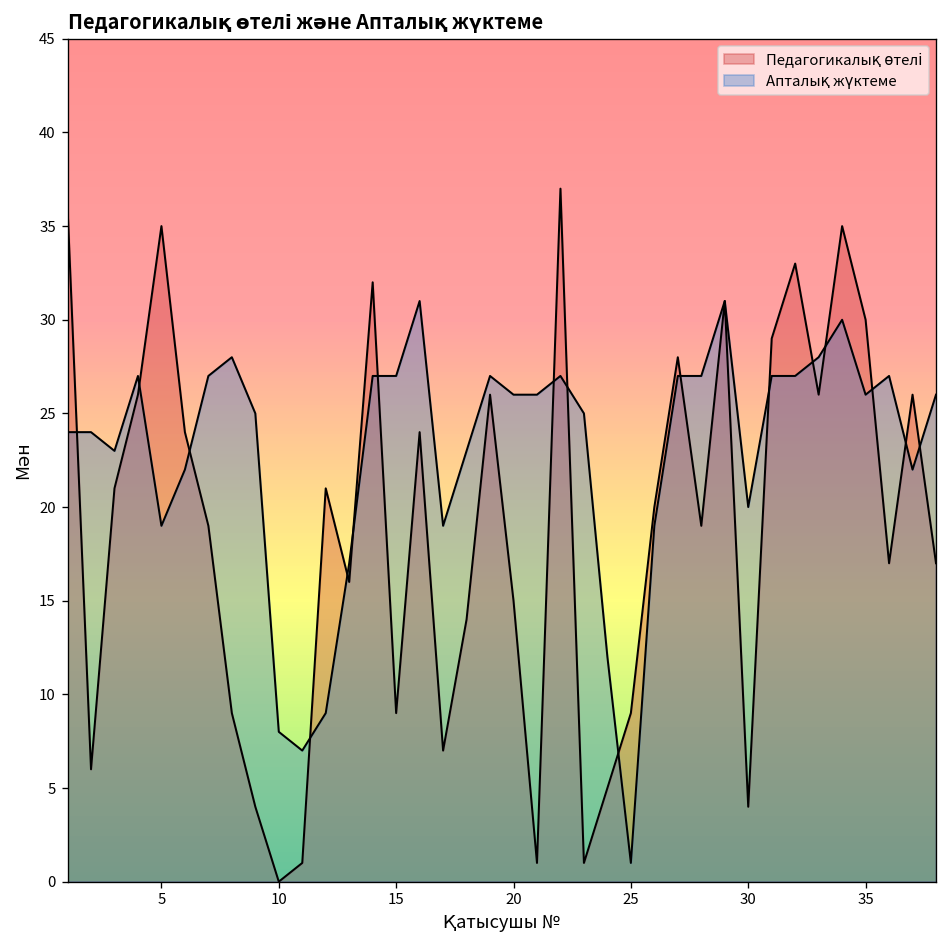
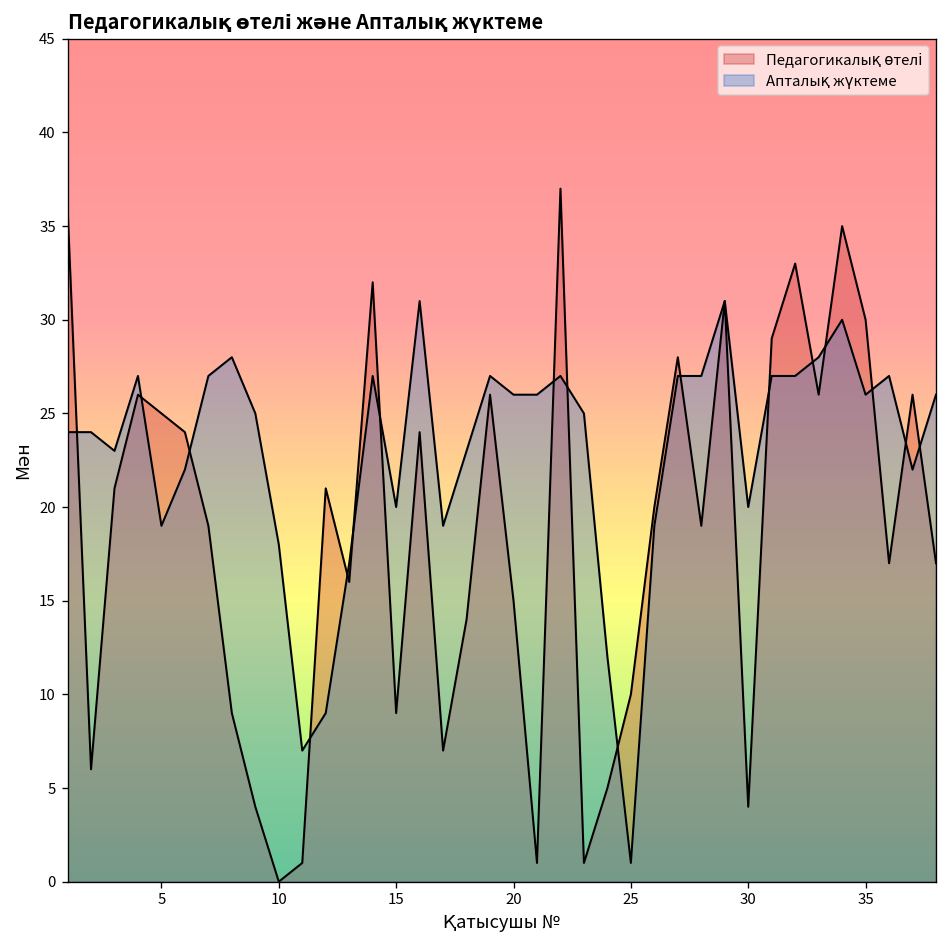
  {
    "Педагогикалық өтелі": {
-     "5": 35,
+     "5": 25,
      "10": 0,
      "15": 9,
      "20": 15,
-     "25": 9,
+     "25": 10,
      "30": 4,
      "35": 30
    },
    "Апталық жүктеме": {
      "5": 19,
-     "10": 8,
-     "15": 27,
+     "10": 18,
+     "15": 20,
      "20": 26,
      "25": 1,
      "30": 20,
      "35": 26
    }
  }
